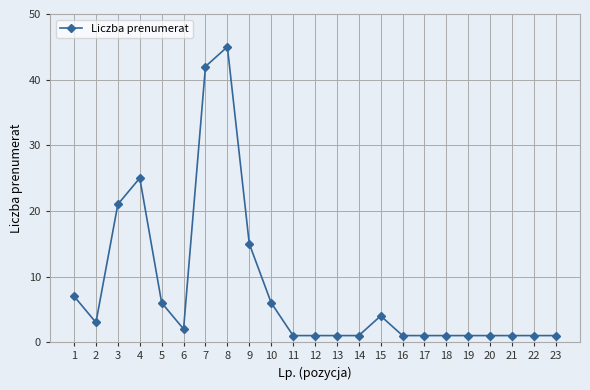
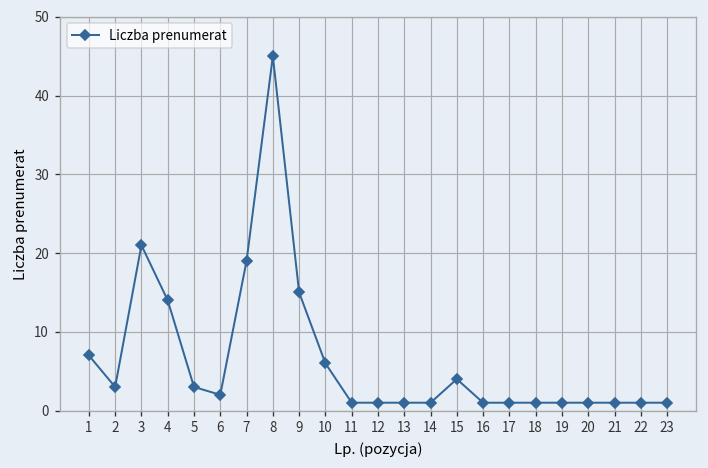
  {
    "1": 7,
    "2": 3,
    "3": 21,
-   "4": 25,
-   "5": 6,
+   "4": 14,
+   "5": 3,
    "6": 2,
-   "7": 42,
+   "7": 19,
    "8": 45,
    "9": 15,
    "10": 6,
    "11": 1,
    "12": 1,
    "13": 1,
    "14": 1,
    "15": 4,
    "16": 1,
    "17": 1,
    "18": 1,
    "19": 1,
    "20": 1,
    "21": 1,
    "22": 1,
    "23": 1
  }
